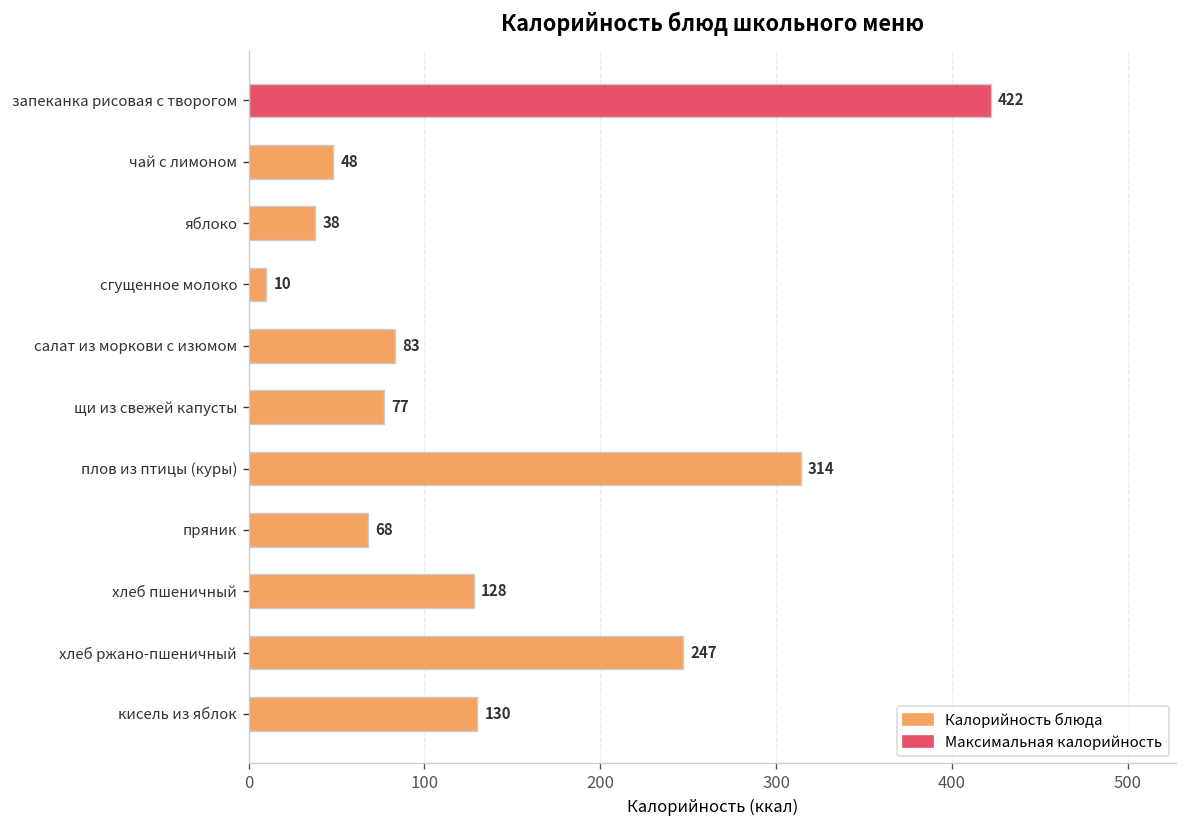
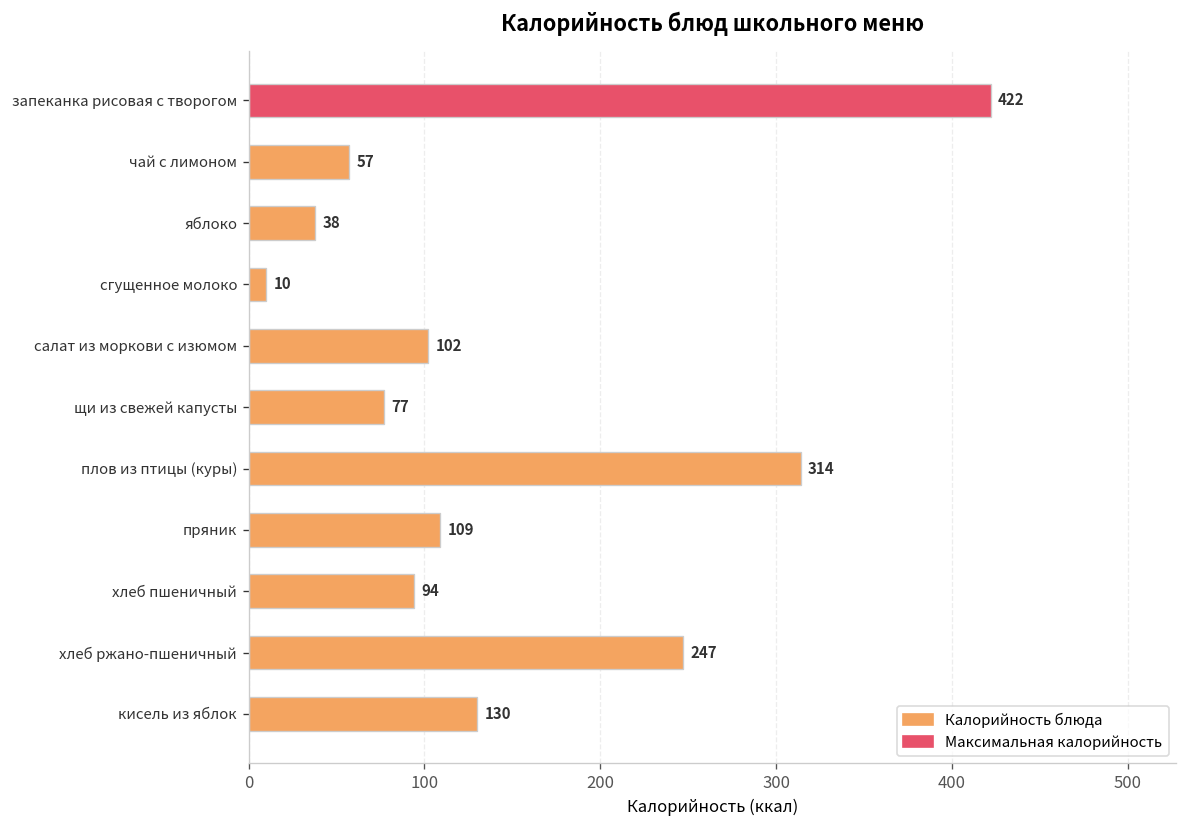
  {
    "запеканка рисовая с творогом": 422,
-   "чай с лимоном": 48,
+   "чай с лимоном": 57,
    "яблоко": 38,
    "сгущенное молоко": 10,
-   "салат из моркови с изюмом": 83,
+   "салат из моркови с изюмом": 102,
    "щи из свежей капусты": 77,
    "плов из птицы (куры)": 314,
-   "пряник": 68,
-   "хлеб пшеничный": 128,
+   "пряник": 109,
+   "хлеб пшеничный": 94,
    "хлеб ржано-пшеничный": 247,
    "кисель из яблок": 130
  }
